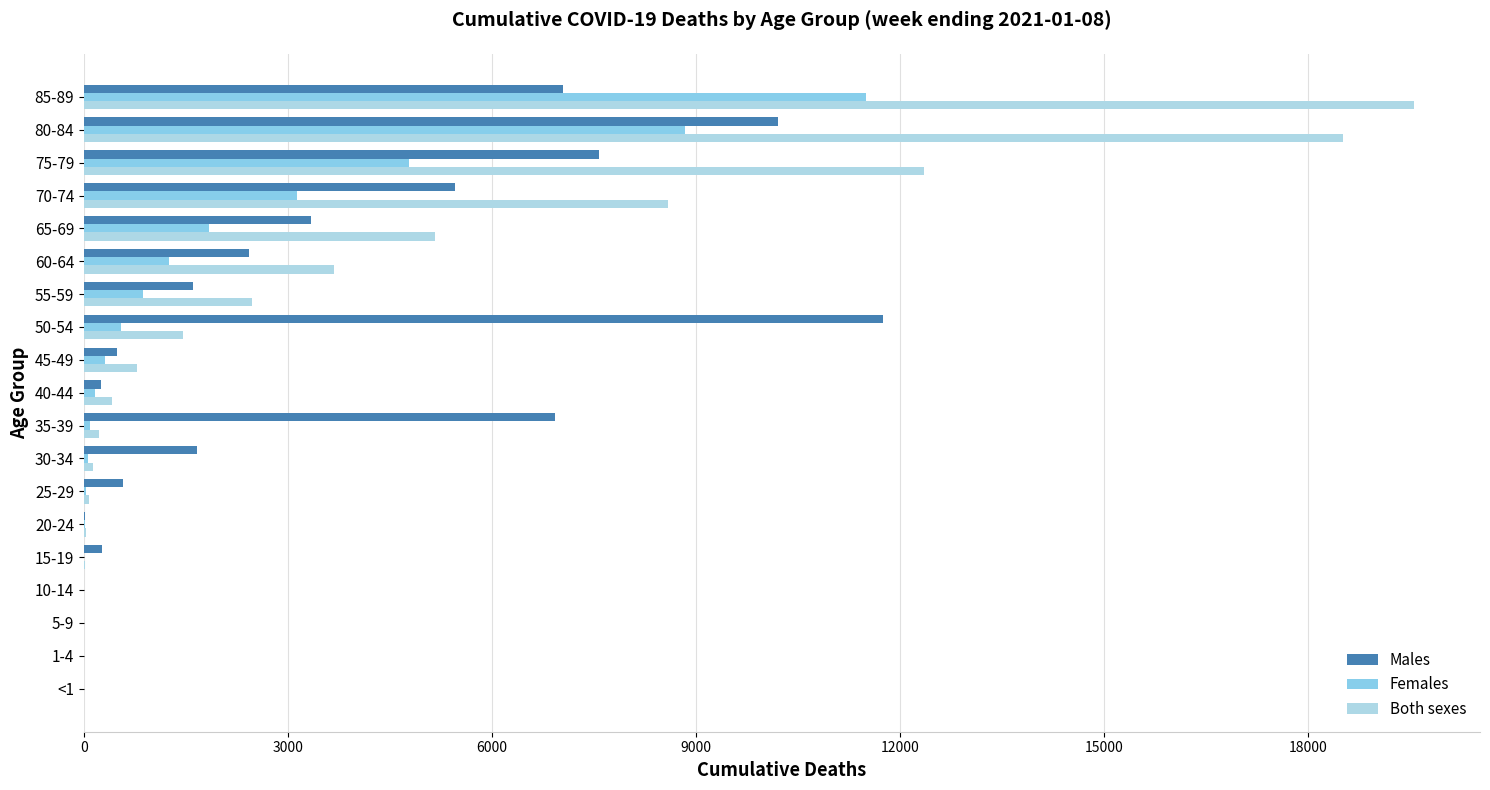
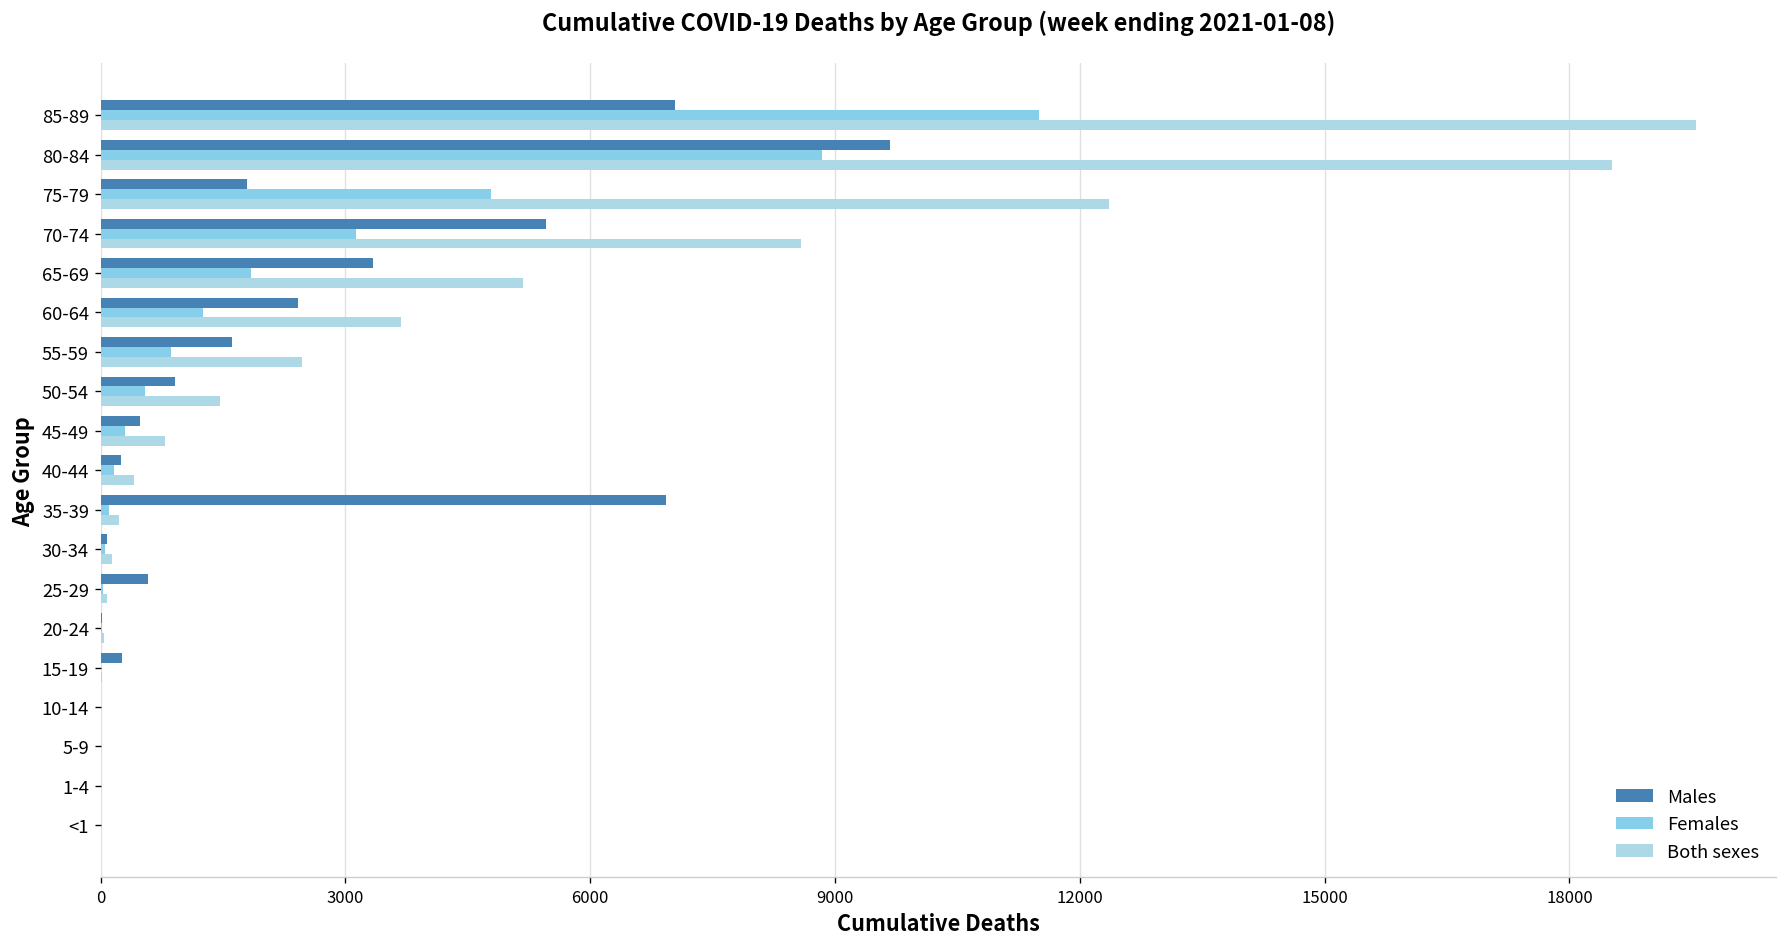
  {
    "Males": {
      "85-89": 7000,
-     "80-84": 10200,
-     "75-79": 7600,
+     "80-84": 9700,
+     "75-79": 1800,
      "70-74": 5500,
      "65-69": 3300,
      "60-64": 2400,
      "55-59": 1600,
-     "50-54": 11800,
+     "50-54": 900,
      "45-49": 500,
      "40-44": 200,
      "35-39": 6900,
-     "30-34": 1700,
+     "30-34": 100,
      "25-29": 600,
      "15-19": 300,
      "5-9": 0,
      "1-4": 0
    }
  }
